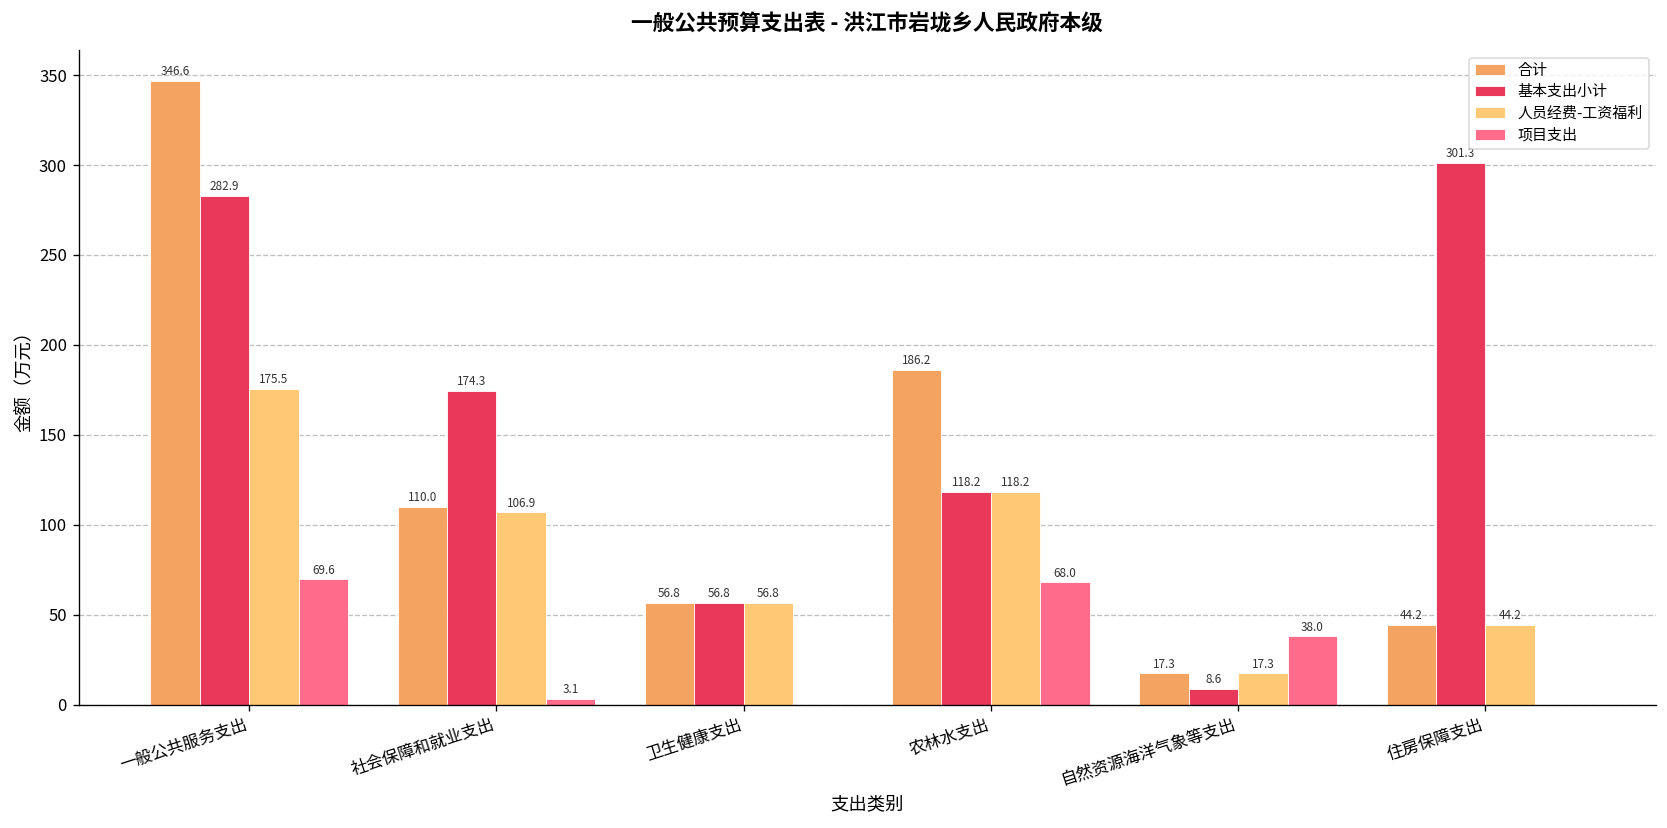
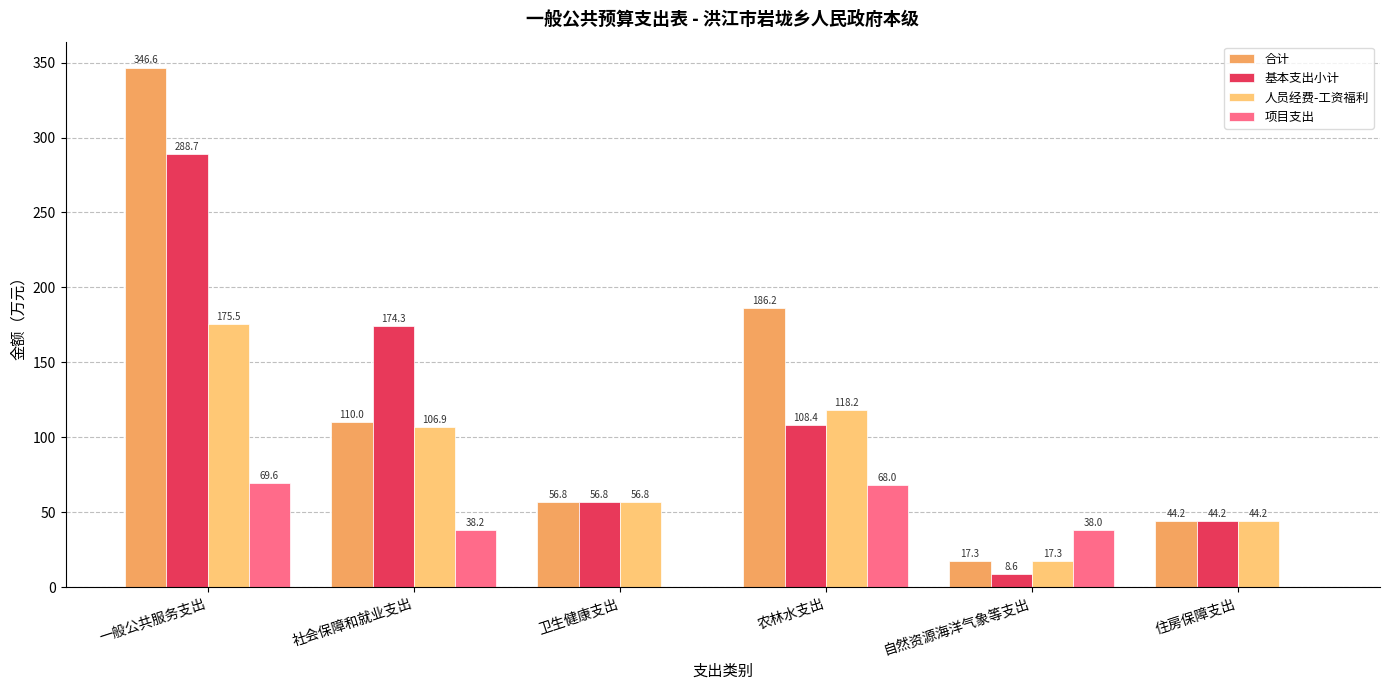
  {
    "基本支出小计": {
-     "一般公共服务支出": 282.9,
+     "一般公共服务支出": 288.7,
      "社会保障和就业支出": 174.3,
      "卫生健康支出": 56.8,
-     "农林水支出": 118.2,
+     "农林水支出": 108.4,
      "自然资源海洋气象等支出": 8.6,
-     "住房保障支出": 301
+     "住房保障支出": 44
    },
    "项目支出": {
      "一般公共服务支出": 69.6,
-     "社会保障和就业支出": 3.1,
+     "社会保障和就业支出": 38.2,
      "农林水支出": 68.0,
      "自然资源海洋气象等支出": 38.0
    }
  }
